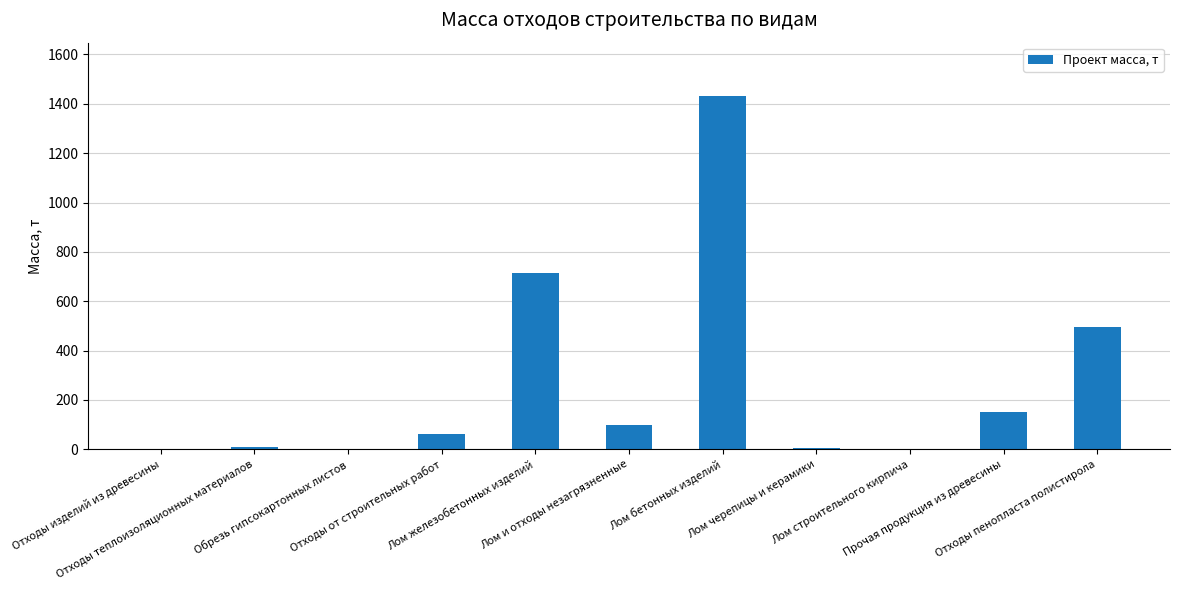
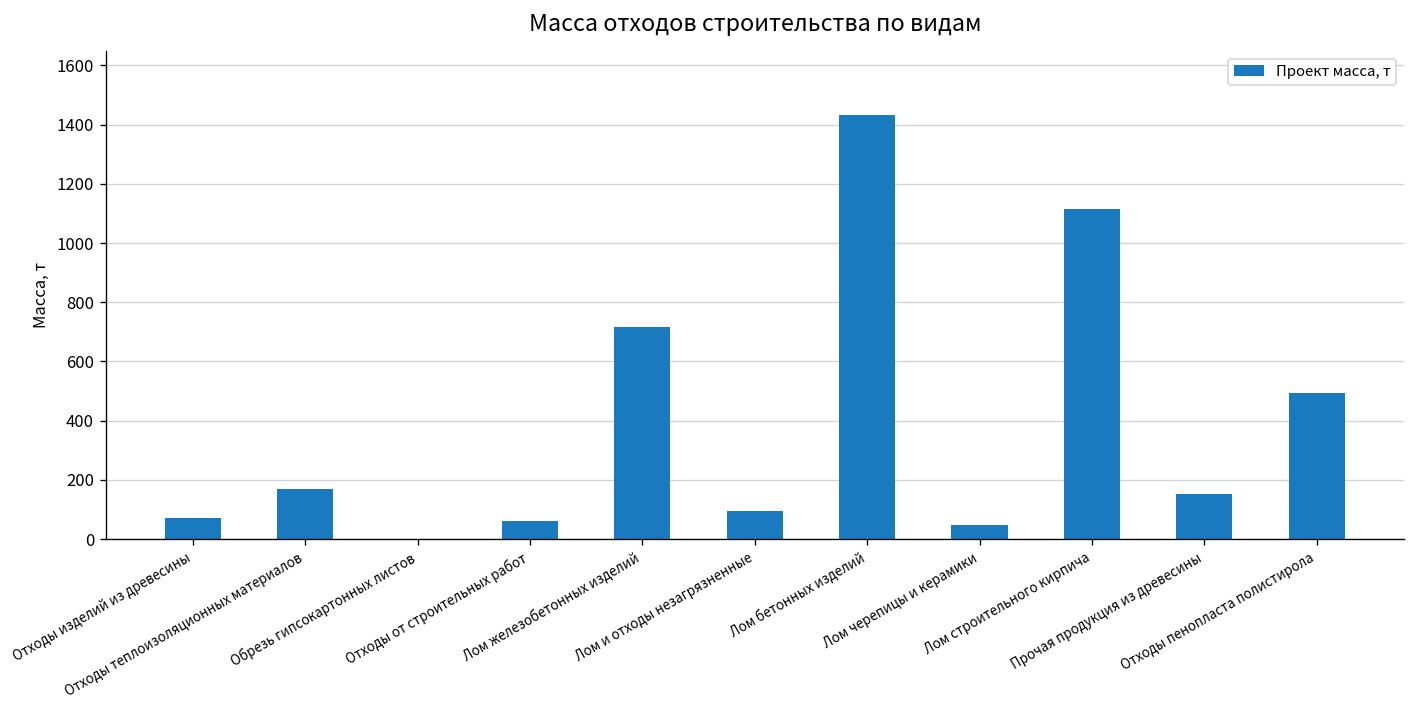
  {
-   "Отходы изделий из древесины": 0,
-   "Отходы теплоизоляционных материалов": 10,
+   "Отходы изделий из древесины": 70,
+   "Отходы теплоизоляционных материалов": 170,
    "Отходы от строительных работ": 60,
    "Лом железобетонных изделий": 720,
    "Лом и отходы незагрязненные": 100,
    "Лом бетонных изделий": 1430,
-   "Лом черепицы и керамики": 0,
-   "Лом строительного кирпича": 0,
+   "Лом черепицы и керамики": 50,
+   "Лом строительного кирпича": 1120,
    "Прочая продукция из древесины": 150,
    "Отходы пенопласта полистирола": 490
  }
